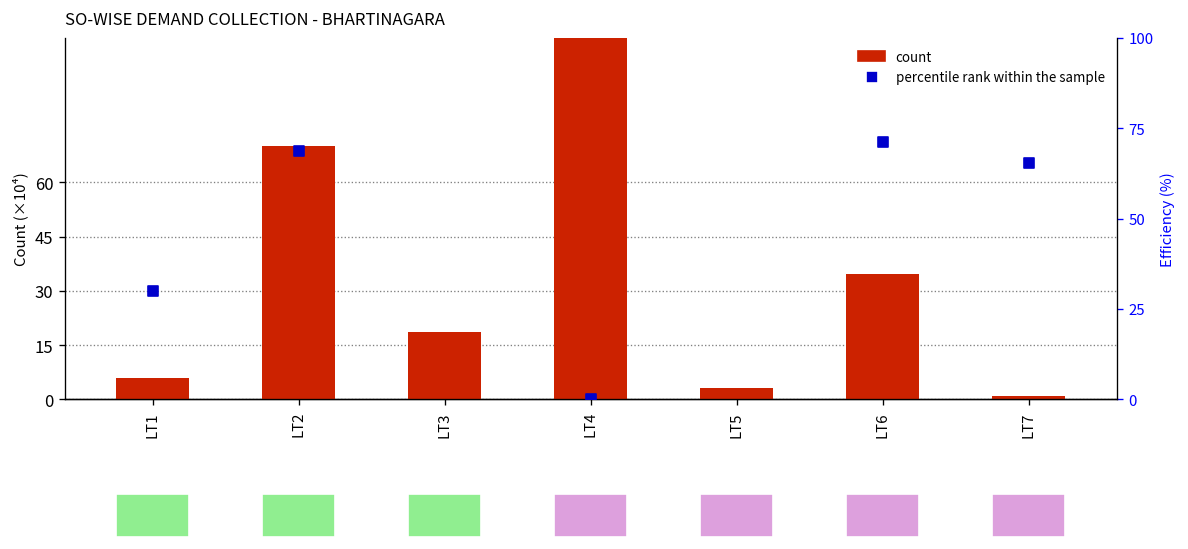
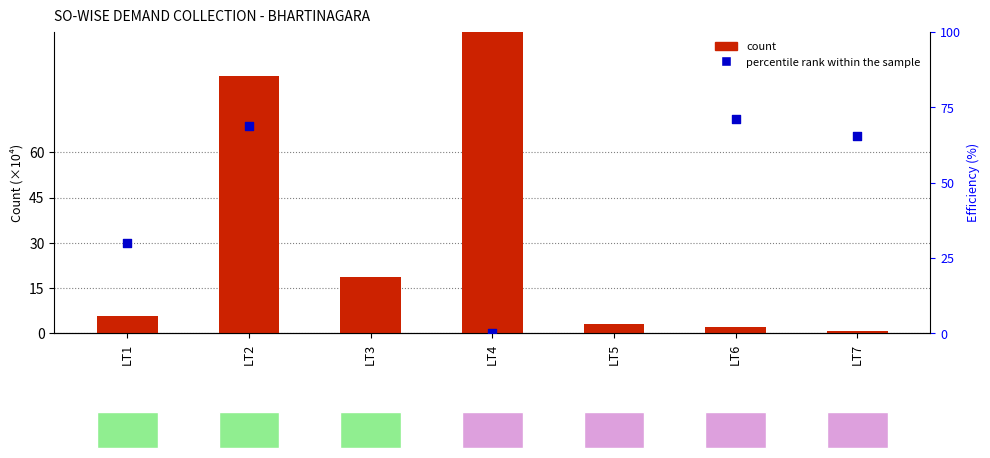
  {
    "count": {
      "LT1": 6,
-     "LT2": 70,
+     "LT2": 85,
      "LT3": 19,
      "LT5": 3,
-     "LT6": 35,
+     "LT6": 2,
      "LT7": 1
    }
  }
